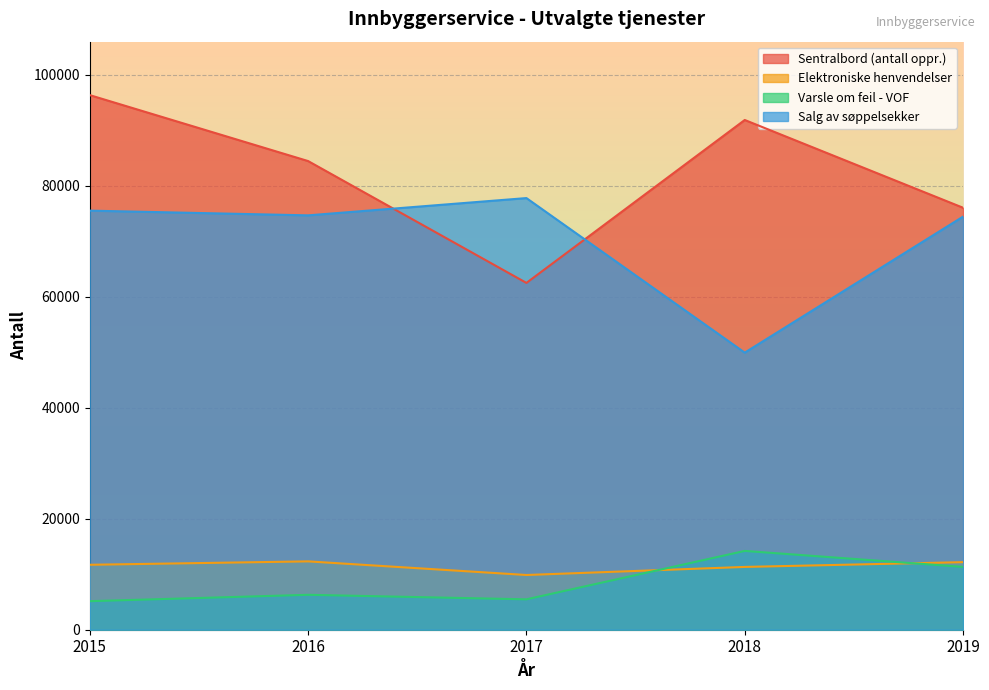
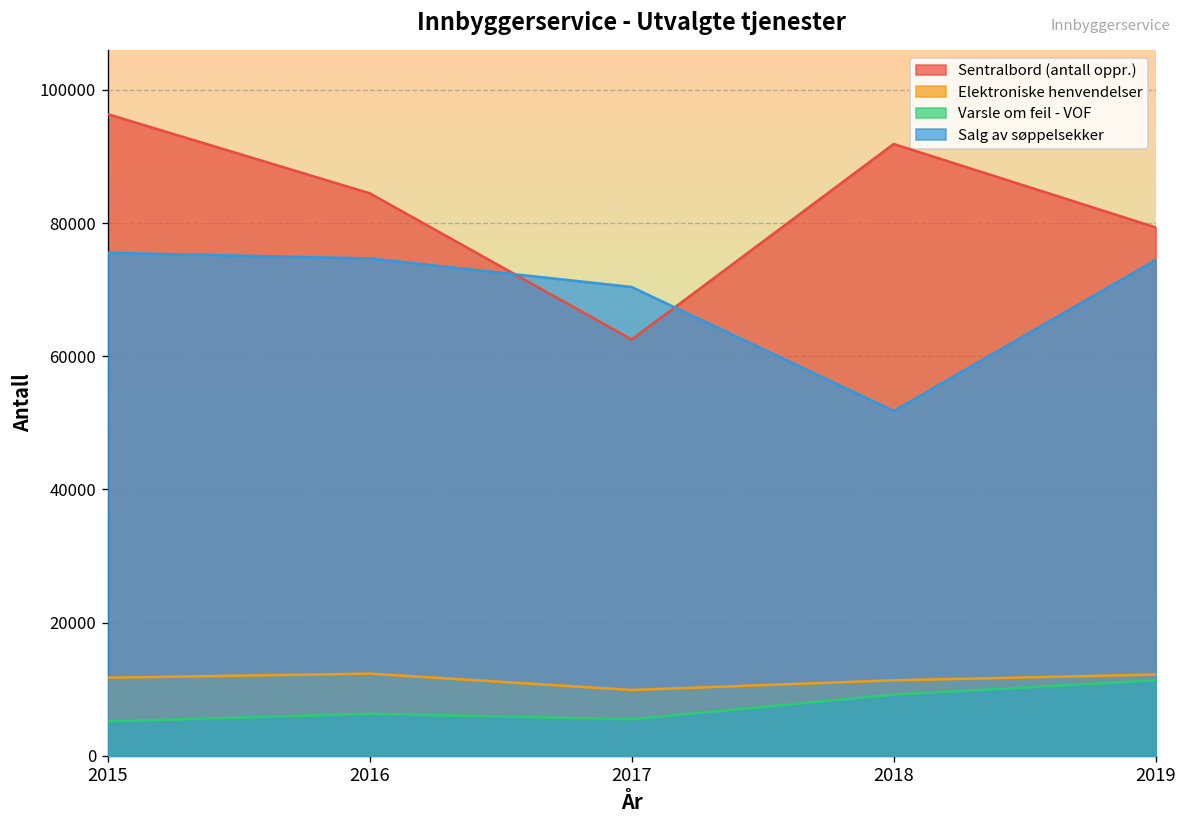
  {
    "Sentralbord (antall oppr.)": {
      "2015": 96000,
      "2016": 84000,
      "2017": 63000,
      "2018": 92000,
-     "2019": 76000
+     "2019": 79000
    },
    "Elektroniske henvendelser": {
      "2015": 12000,
      "2016": 12000,
      "2017": 10000,
      "2018": 11000,
      "2019": 12000
    },
    "Varsle om feil - VOF": {
      "2015": 5000,
      "2016": 6000,
      "2017": 5000,
-     "2018": 14000,
+     "2018": 9000,
      "2019": 11000
    },
    "Salg av søppelsekker": {
      "2015": 76000,
      "2016": 75000,
-     "2017": 78000,
-     "2018": 50000,
+     "2017": 70000,
+     "2018": 52000,
      "2019": 74000
    }
  }
